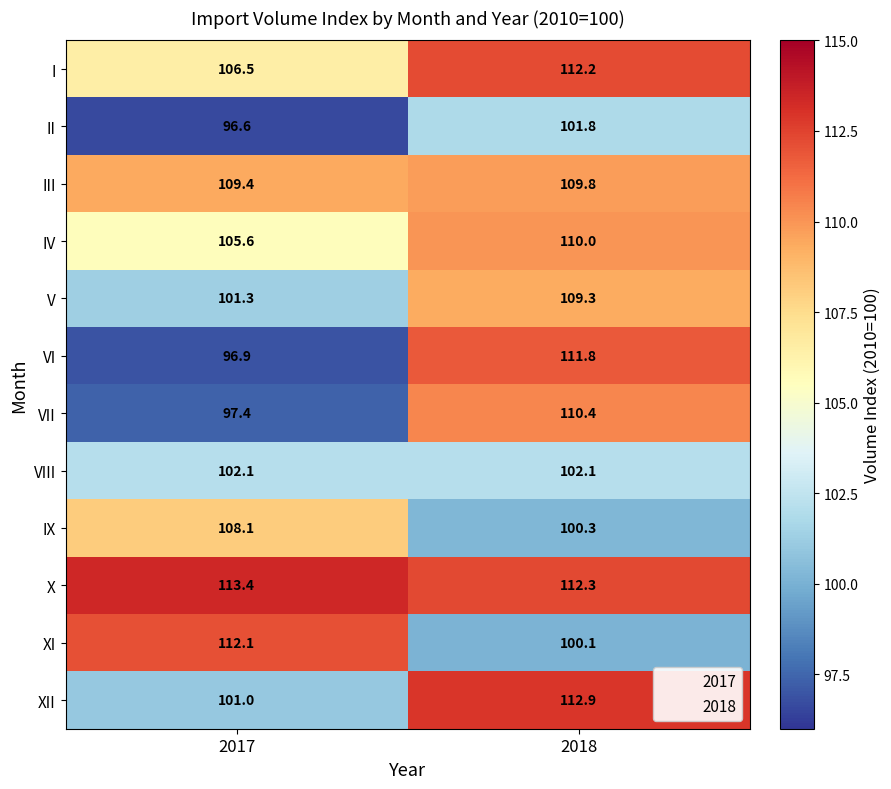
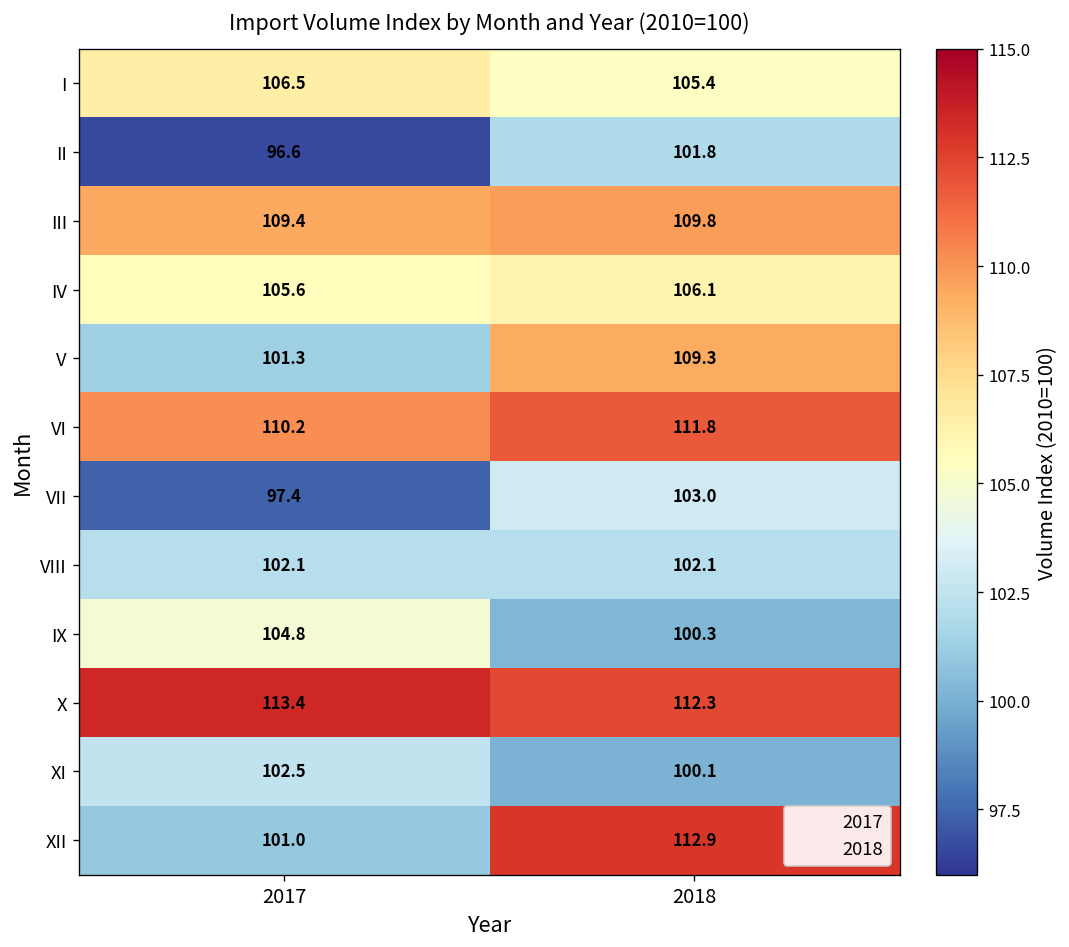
  {
    "I": {
-     "2018": 112.2
+     "2018": 105.4
    },
    "IV": {
-     "2018": 110.0
+     "2018": 106.1
    },
    "VI": {
-     "2017": 96.9
+     "2017": 110.2
    },
    "VII": {
-     "2018": 110.4
+     "2018": 103.0
    },
    "IX": {
-     "2017": 108.1
+     "2017": 104.8
    },
    "XI": {
-     "2017": 112.1
+     "2017": 102.5
    }
  }
